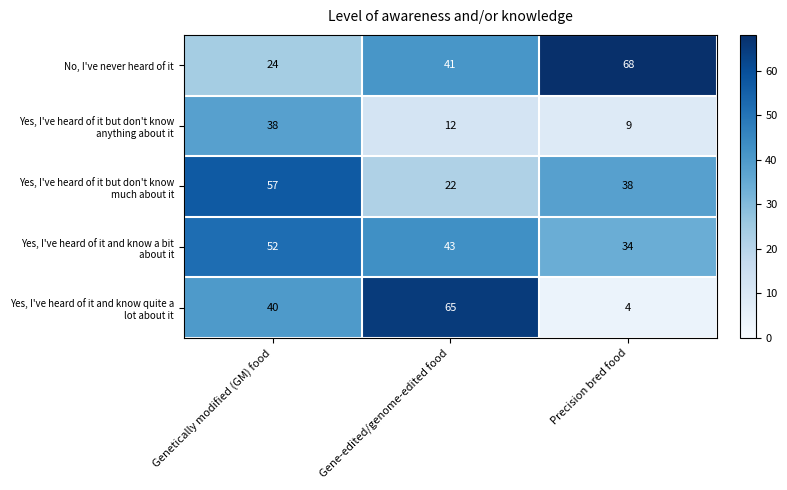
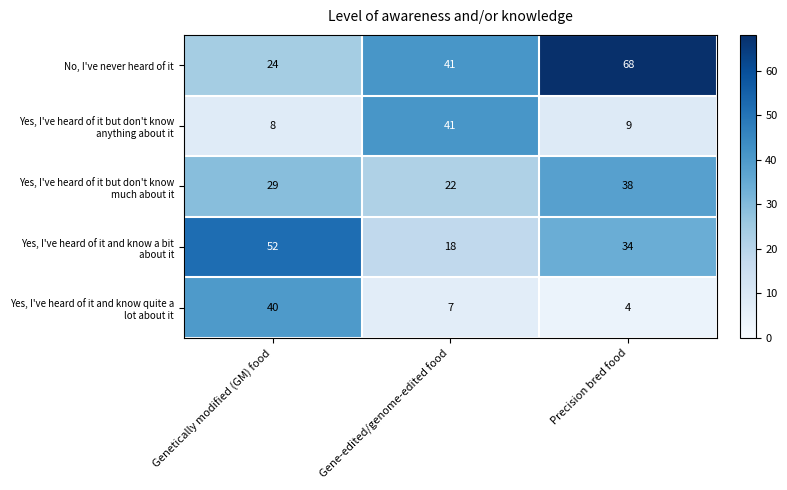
  {
    "No, I've never heard of it": {
      "Genetically modified (GM) food": 24,
      "Gene-edited/genome-edited food": 41,
      "Precision bred food": 68
    },
    "Yes, I've heard of it but don't know anything about it": {
-     "Genetically modified (GM) food": 38,
-     "Gene-edited/genome-edited food": 12,
+     "Genetically modified (GM) food": 8,
+     "Gene-edited/genome-edited food": 41,
      "Precision bred food": 9
    },
    "Yes, I've heard of it but don't know much about it": {
-     "Genetically modified (GM) food": 57,
+     "Genetically modified (GM) food": 29,
      "Gene-edited/genome-edited food": 22,
      "Precision bred food": 38
    },
    "Yes, I've heard of it and know a bit about it": {
      "Genetically modified (GM) food": 52,
-     "Gene-edited/genome-edited food": 43,
+     "Gene-edited/genome-edited food": 18,
      "Precision bred food": 34
    },
    "Yes, I've heard of it and know quite a lot about it": {
      "Genetically modified (GM) food": 40,
-     "Gene-edited/genome-edited food": 65,
+     "Gene-edited/genome-edited food": 7,
      "Precision bred food": 4
    }
  }
